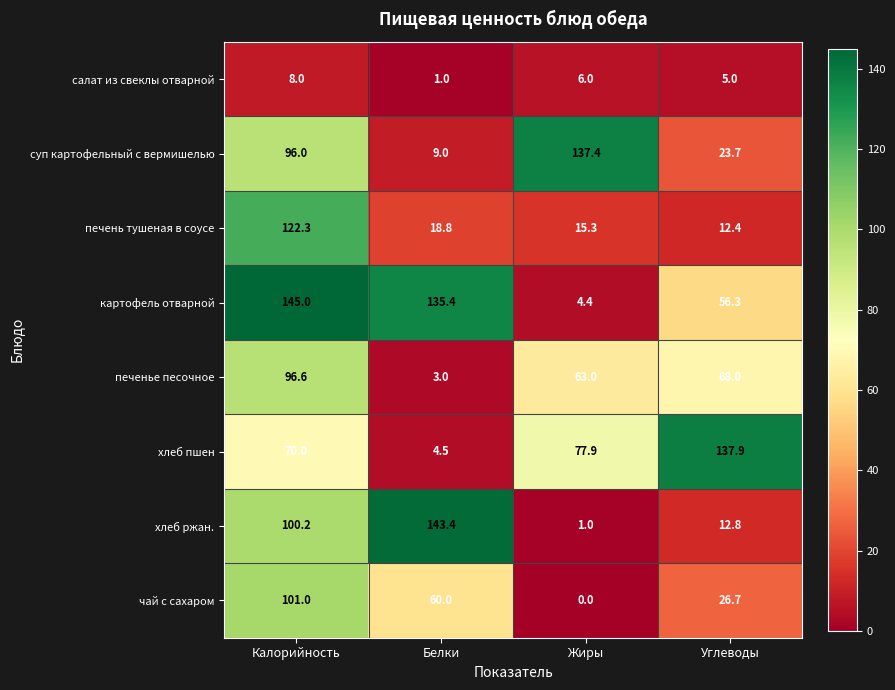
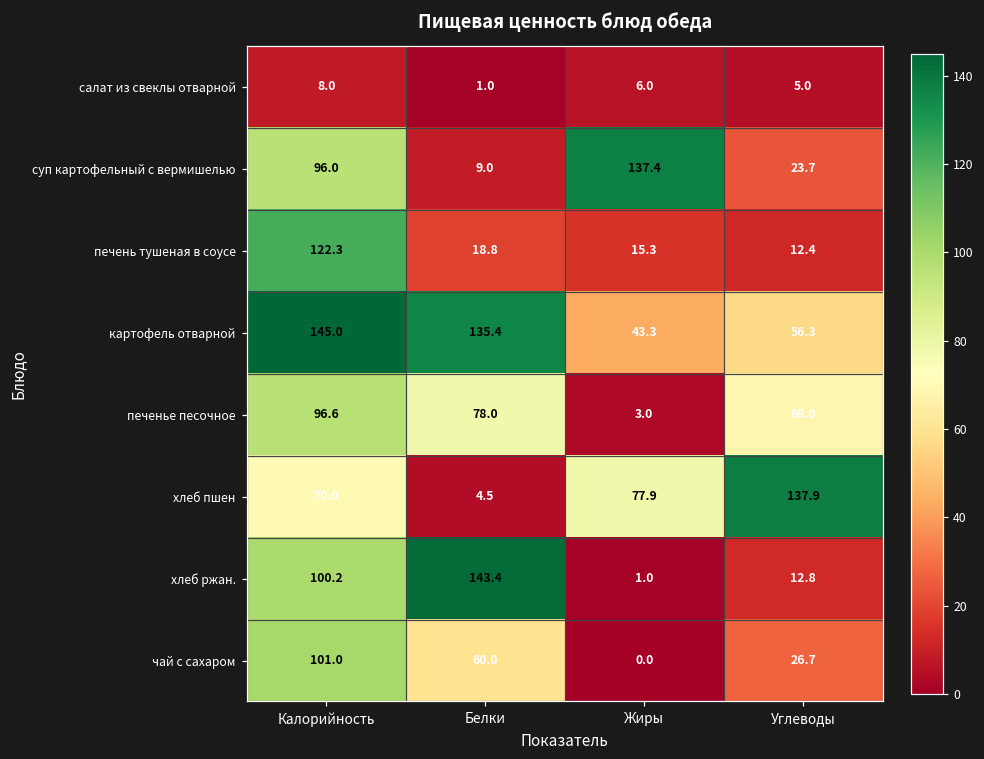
  {
    "салат из свеклы отварной": {
      "Калорийность": 8.0,
      "Белки": 1.0,
      "Жиры": 6.0,
      "Углеводы": 5.0
    },
    "суп картофельный с вермишелью": {
      "Калорийность": 96.0,
      "Белки": 9.0,
      "Жиры": 137.4,
      "Углеводы": 23.7
    },
    "печень тушеная в соусе": {
      "Калорийность": 122.3,
      "Белки": 18.8,
      "Жиры": 15.3,
      "Углеводы": 12.4
    },
    "картофель отварной": {
      "Калорийность": 145.0,
      "Белки": 135.4,
-     "Жиры": 4.4,
+     "Жиры": 43.3,
      "Углеводы": 56.3
    },
    "печенье песочное": {
      "Калорийность": 96.6,
-     "Белки": 3.0,
-     "Жиры": 63.0,
+     "Белки": 78.0,
+     "Жиры": 3.0,
      "Углеводы": 68.0
    },
    "хлеб пшен": {
      "Калорийность": 70.0,
      "Белки": 4.5,
      "Жиры": 77.9,
      "Углеводы": 137.9
    },
    "хлеб ржан.": {
      "Калорийность": 100.2,
      "Белки": 143.4,
      "Жиры": 1.0,
      "Углеводы": 12.8
    },
    "чай с сахаром": {
      "Калорийность": 101.0,
      "Белки": 60.0,
      "Жиры": 0.0,
      "Углеводы": 26.7
    }
  }
